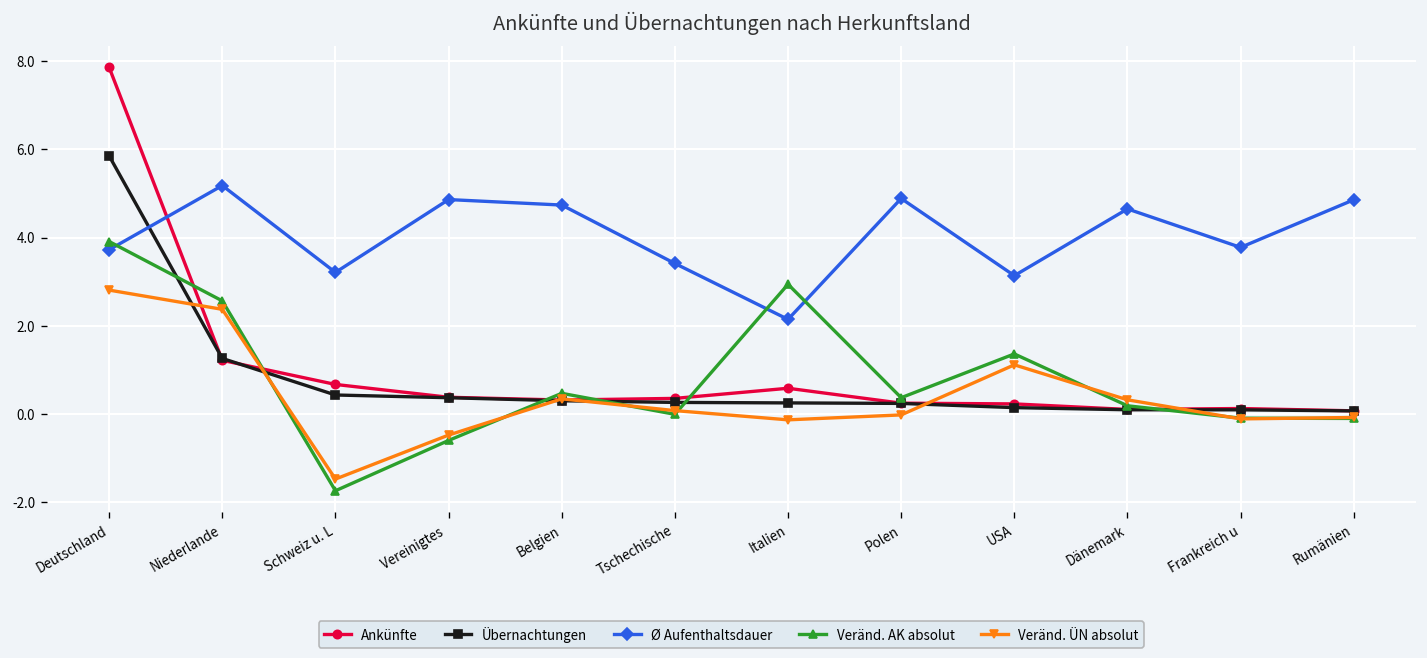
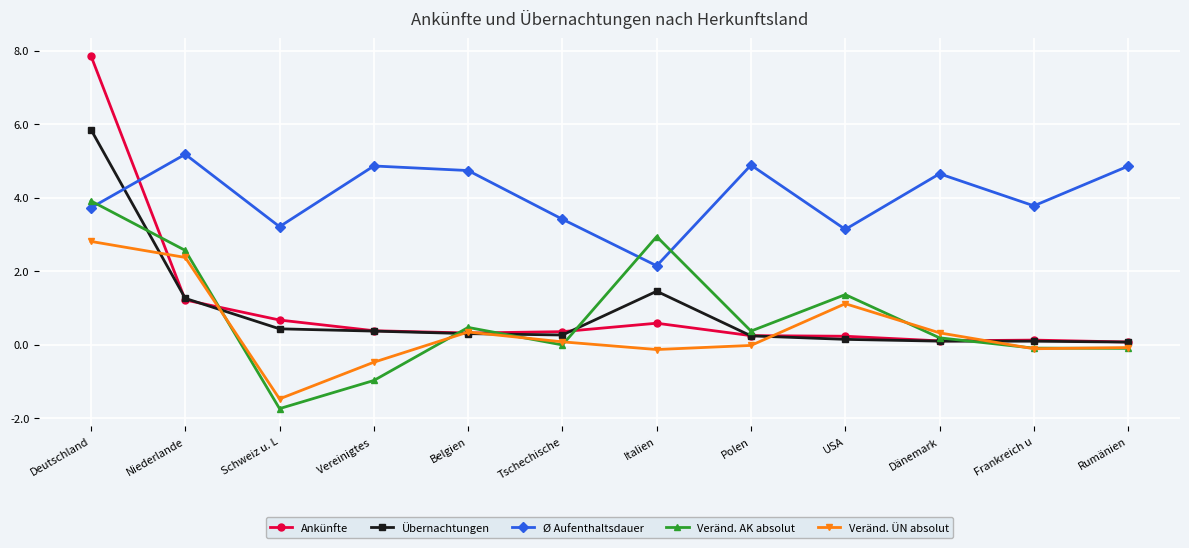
  {
    "Ankünfte": {
      "Deutschland": 7.9,
      "Schweiz u. L": 0.7,
      "Tschechische": 0.4,
      "Italien": 0.6,
      "USA": 0.2
    },
    "Übernachtungen": {
      "Deutschland": 5.9,
      "Schweiz u. L": 0.4,
      "Tschechische": 0.3,
-     "Italien": 0.2,
+     "Italien": 1.5,
      "USA": 0.1
    },
    "Ø Aufenthaltsdauer": {
      "Deutschland": 3.7,
      "Niederlande": 5.2,
      "Schweiz u. L": 3.2,
      "Vereinigtes": 4.9,
      "Belgien": 4.7,
      "Tschechische": 3.4,
      "Italien": 2.1,
      "Polen": 4.9,
      "USA": 3.1,
      "Dänemark": 4.6,
      "Frankreich u": 3.8,
      "Rumänien": 4.9
    },
    "Veränd. AK absolut": {
      "Deutschland": 3.9,
      "Niederlande": 2.6,
      "Schweiz u. L": -1.7,
-     "Vereinigtes": -0.6,
+     "Vereinigtes": -1.0,
      "Belgien": 0.5,
      "Tschechische": 0.0,
      "Italien": 2.9,
      "Polen": 0.4,
      "USA": 1.4,
      "Dänemark": 0.2
    },
    "Veränd. ÜN absolut": {
      "Deutschland": 2.8,
      "Niederlande": 2.4,
      "Schweiz u. L": -1.5,
      "Vereinigtes": -0.5,
      "Tschechische": 0.1,
      "Italien": -0.1,
      "Polen": 0.0,
      "USA": 1.1,
      "Dänemark": 0.3
    }
  }
